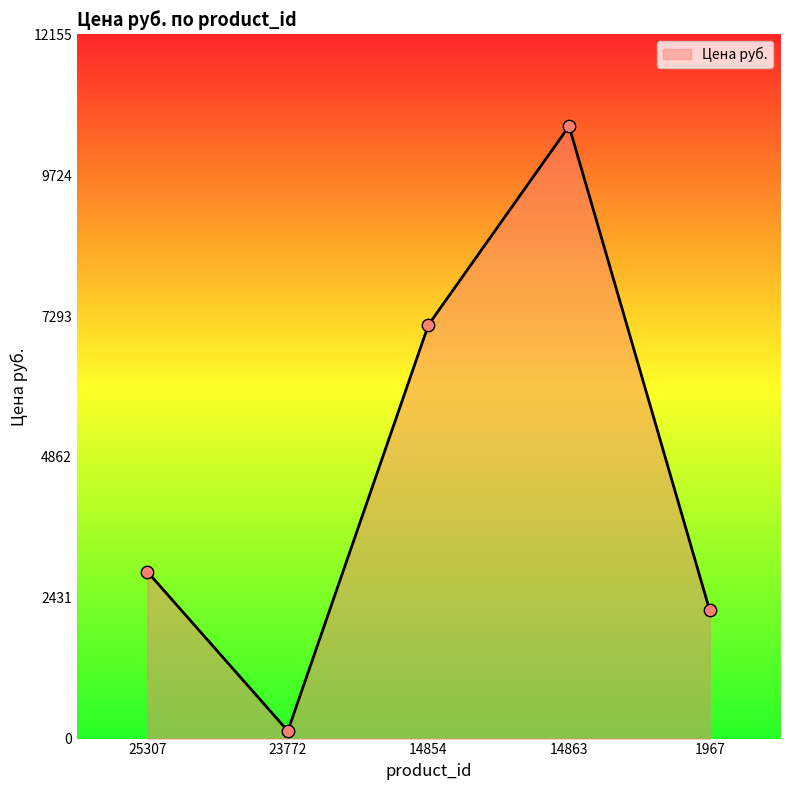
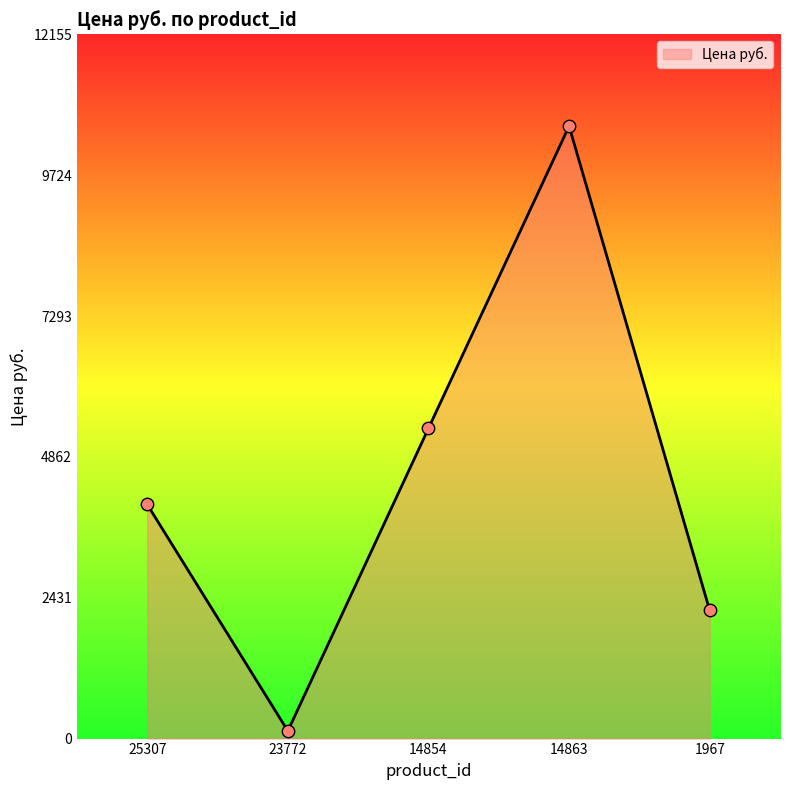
  {
-   "25307": 2900,
+   "25307": 4000,
    "23772": 100,
-   "14854": 7100,
+   "14854": 5400,
    "14863": 10600,
    "1967": 2200
  }
